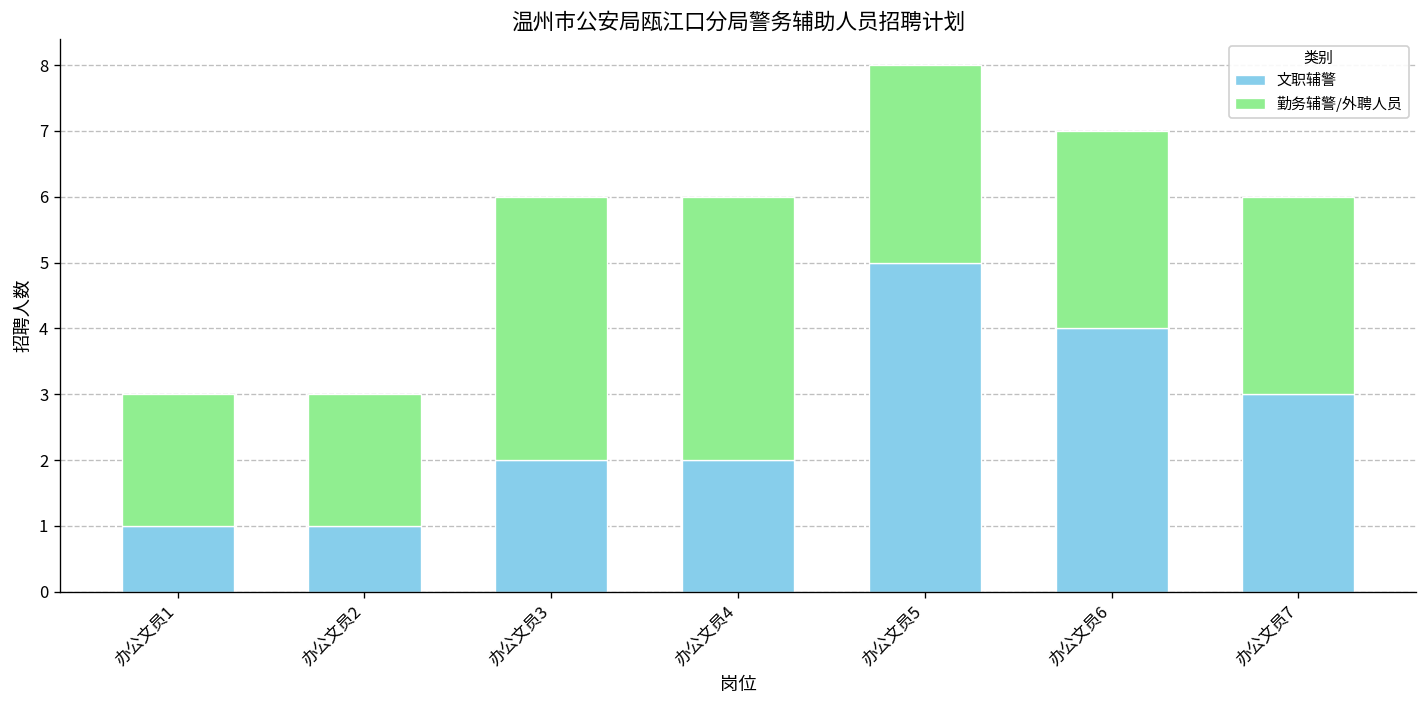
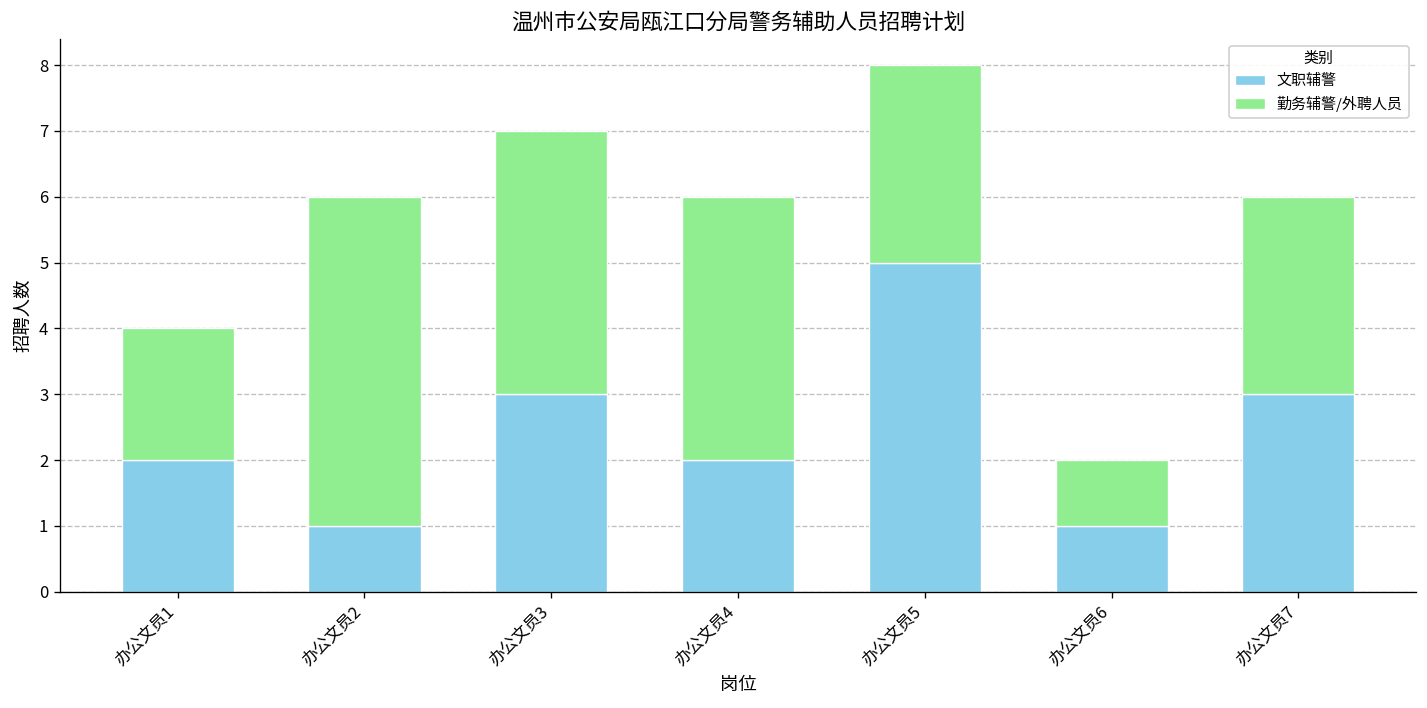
  {
    "文职辅警": {
-     "办公文员1": 1,
+     "办公文员1": 2,
      "办公文员2": 1,
-     "办公文员3": 2,
+     "办公文员3": 3,
      "办公文员4": 2,
      "办公文员5": 5,
-     "办公文员6": 4,
+     "办公文员6": 1,
      "办公文员7": 3
    },
    "勤务辅警/外聘人员": {
      "办公文员1": 2,
-     "办公文员2": 2,
+     "办公文员2": 5,
      "办公文员3": 4,
      "办公文员4": 4,
      "办公文员5": 3,
-     "办公文员6": 3,
+     "办公文员6": 1,
      "办公文员7": 3
    }
  }
